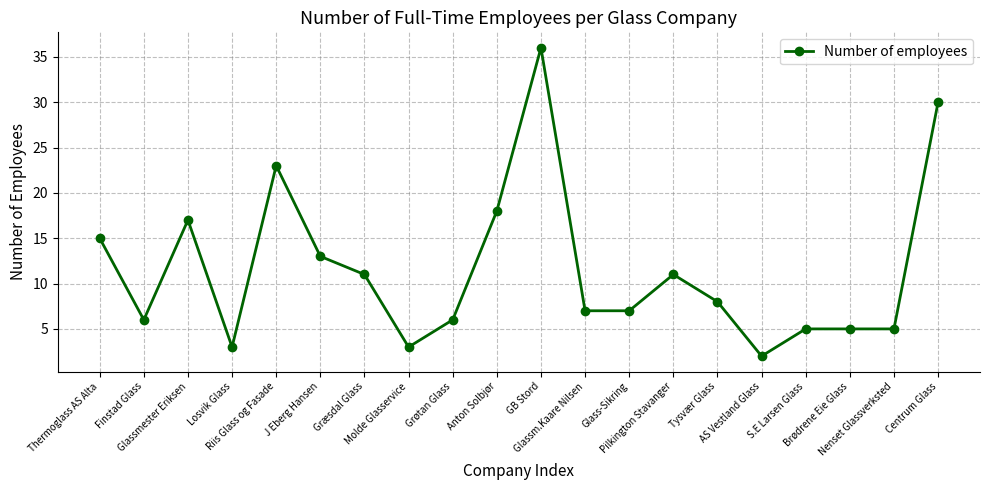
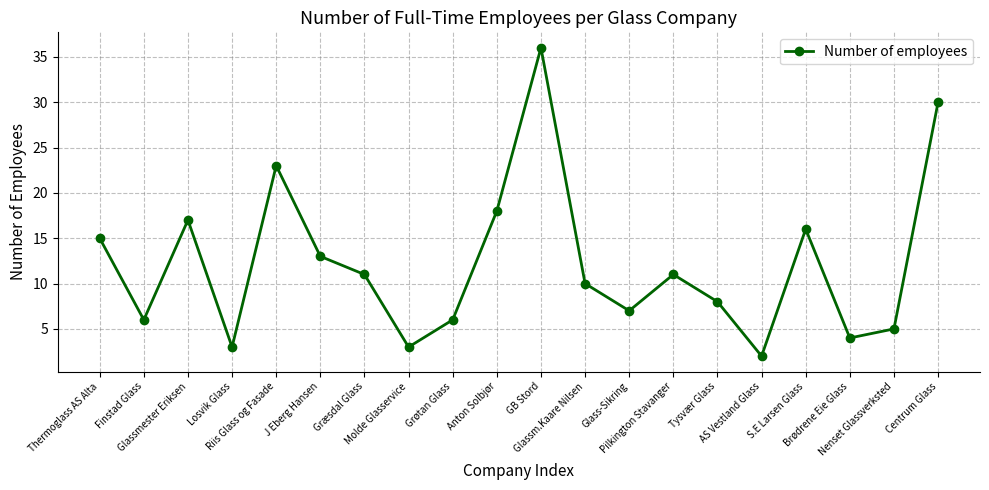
  {
    "Thermoglass AS Alta": 15,
    "Finstad Glass": 6,
    "Glassmester Eriksen": 17,
    "Losvik Glass": 3,
    "Riis Glass og Fasade": 23,
    "J Eberg Hansen": 13,
    "Græsdal Glass": 11,
    "Molde Glasservice": 3,
    "Grøtan Glass": 6,
    "Anton Solbjør": 18,
    "GB Stord": 36,
-   "Glassm.Kaare Nilsen": 7,
+   "Glassm.Kaare Nilsen": 10,
    "Glass-Sikring": 7,
    "Pilkington Stavanger": 11,
    "Tysvær Glass": 8,
    "AS Vestland Glass": 2,
-   "S.E Larsen Glass": 5,
-   "Brødrene Eie Glass": 5,
+   "S.E Larsen Glass": 16,
+   "Brødrene Eie Glass": 4,
    "Nenset Glassverksted": 5,
    "Centrum Glass": 30
  }
